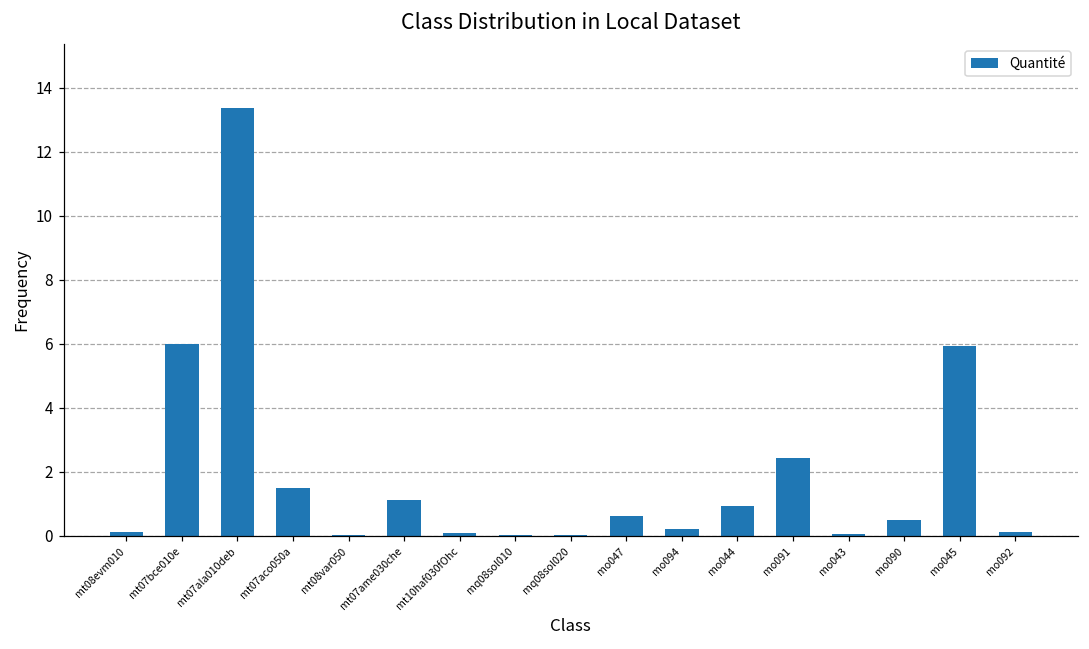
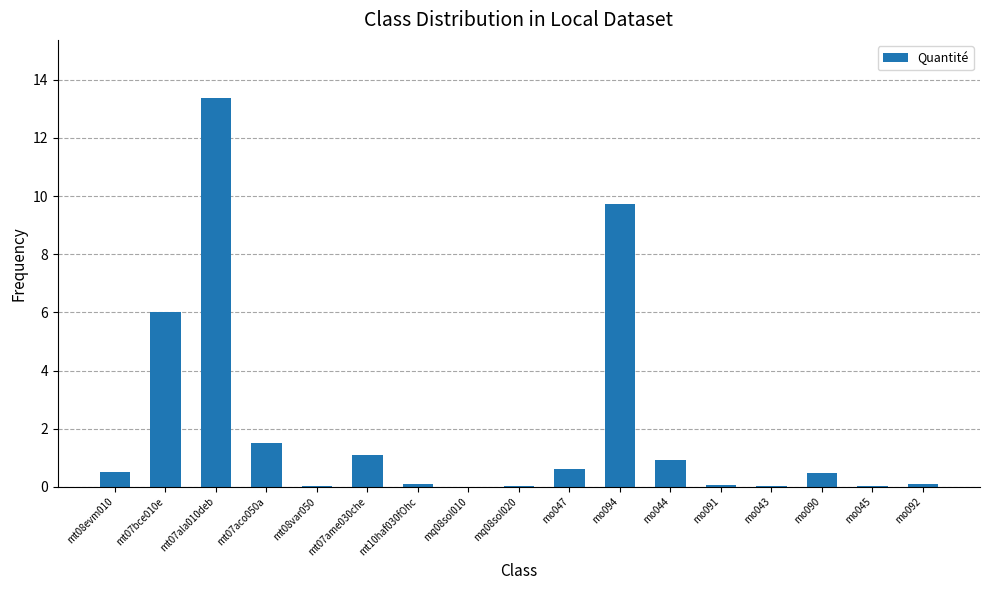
  {
-   "mt08evm010": 0.1,
+   "mt08evm010": 0.5,
    "mt07bce010e": 6.0,
    "mt07ala010deb": 13.4,
    "mt07aco050a": 1.5,
    "mt07ame030che": 1.1,
    "mo047": 0.6,
-   "mo094": 0.2,
+   "mo094": 9.7,
    "mo044": 0.9,
-   "mo091": 2.4,
+   "mo091": 0.1,
    "mo090": 0.5,
-   "mo045": 5.9,
+   "mo045": 0.0,
    "mo092": 0.1
  }
